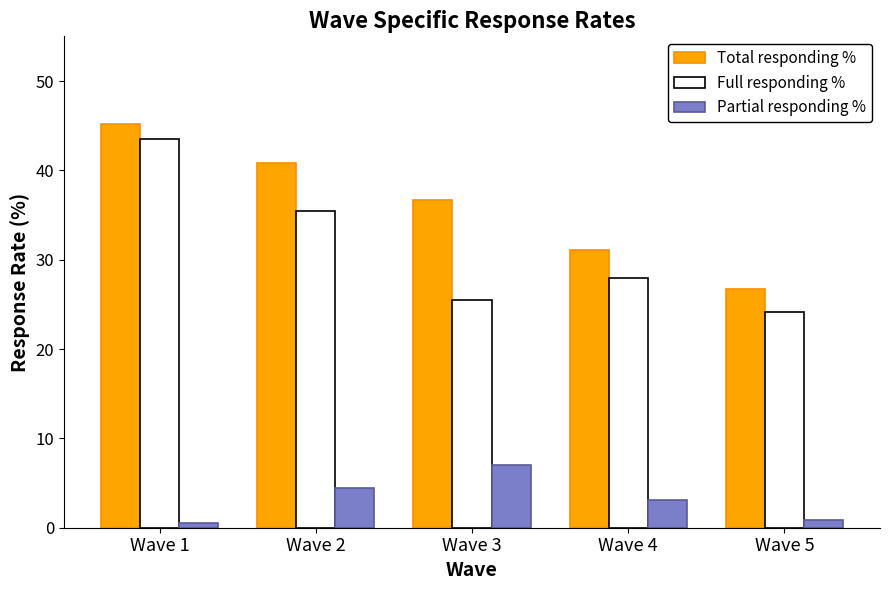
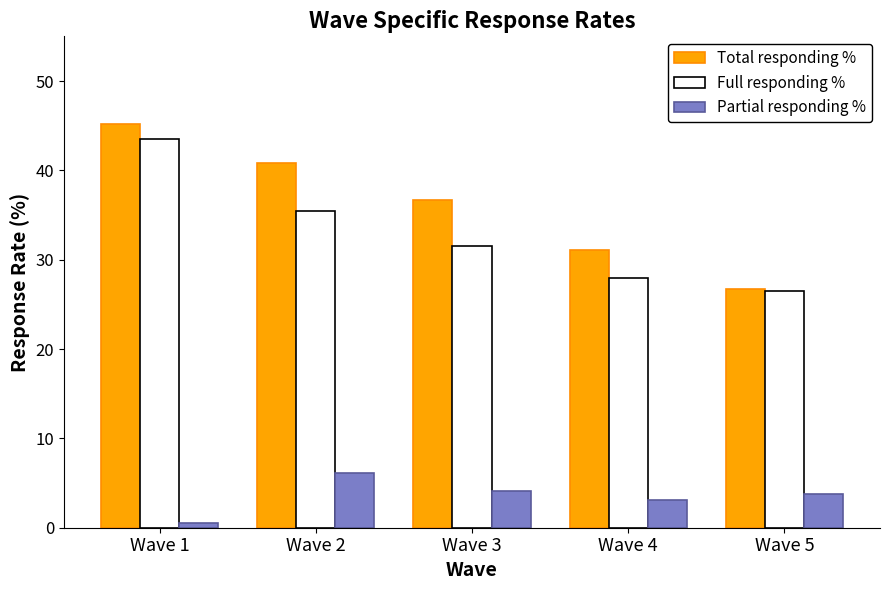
  {
    "Total responding %": {
      "Wave 1": 45,
      "Wave 2": 41,
      "Wave 3": 37,
      "Wave 4": 31,
      "Wave 5": 27
    },
    "Full responding %": {
      "Wave 1": 44,
      "Wave 2": 35,
-     "Wave 3": 26,
+     "Wave 3": 32,
      "Wave 4": 28,
-     "Wave 5": 24
+     "Wave 5": 27
    },
    "Partial responding %": {
      "Wave 1": 1,
-     "Wave 2": 4,
-     "Wave 3": 7,
+     "Wave 2": 6,
+     "Wave 3": 4,
      "Wave 4": 3,
-     "Wave 5": 1
+     "Wave 5": 4
    }
  }
